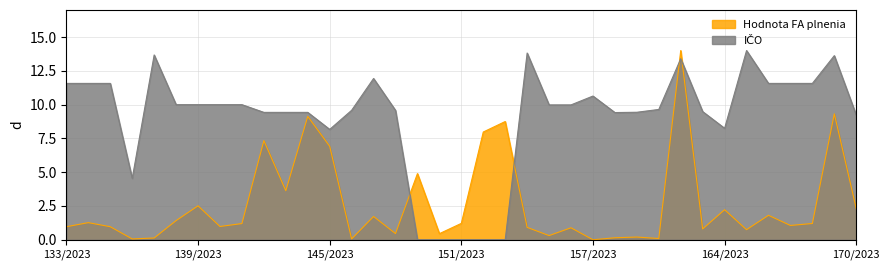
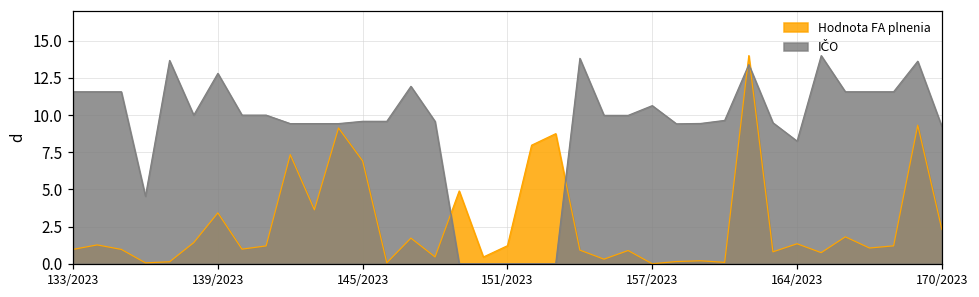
  {
    "Hodnota FA plnenia": {
      "133/2023": 1.0,
-     "139/2023": 2.5,
+     "139/2023": 3.4,
      "145/2023": 6.9,
      "151/2023": 1.2,
      "157/2023": 0.0,
-     "164/2023": 2.2,
+     "164/2023": 1.3,
      "170/2023": 2.3
    },
    "IČO": {
      "133/2023": 11.6,
-     "139/2023": 10.0,
-     "145/2023": 8.2,
+     "139/2023": 12.8,
+     "145/2023": 9.6,
      "151/2023": 0.0,
      "157/2023": 10.6,
      "164/2023": 8.2,
      "170/2023": 9.2
    }
  }
